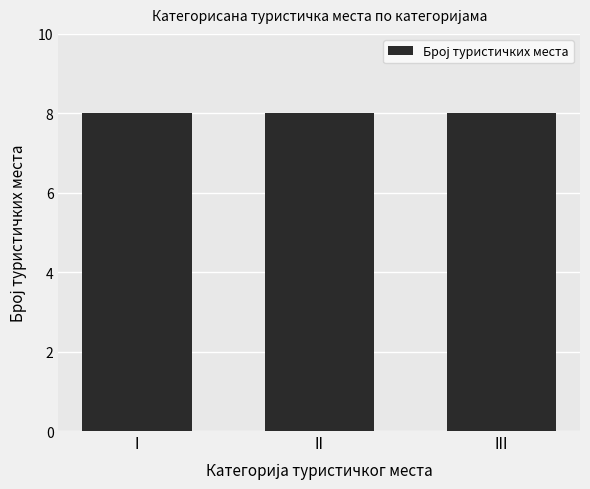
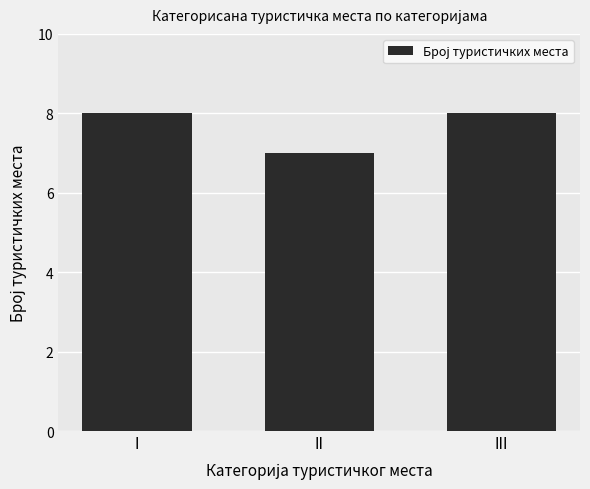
  {
    "I": 8,
-   "II": 8,
+   "II": 7,
    "III": 8
  }
